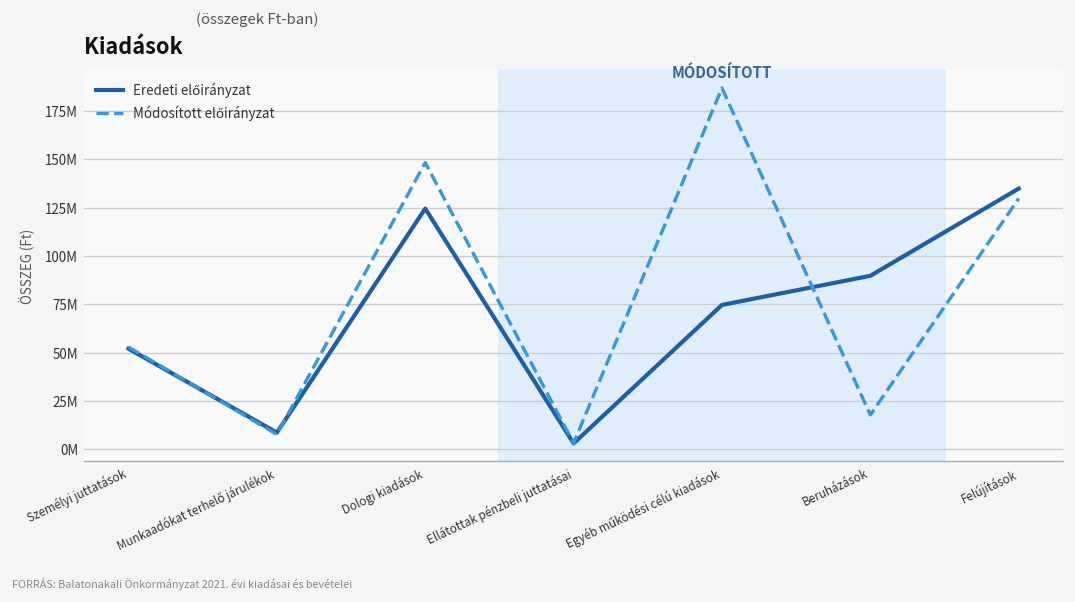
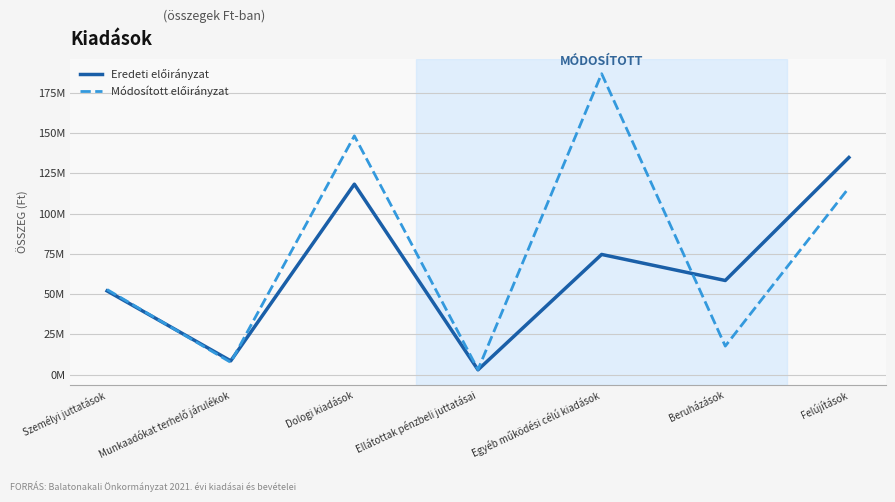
  {
    "Eredeti előirányzat": {
-     "Dologi kiadások": 125000000,
+     "Dologi kiadások": 118000000,
      "Egyéb működési célú kiadások": 75000000,
-     "Beruházások": 90000000,
+     "Beruházások": 58000000,
      "Felújítások": 135000000
    },
    "Módosított előirányzat": {
      "Dologi kiadások": 148000000,
      "Egyéb működési célú kiadások": 187000000,
      "Beruházások": 18000000,
-     "Felújítások": 130000000
+     "Felújítások": 116000000
    }
  }
